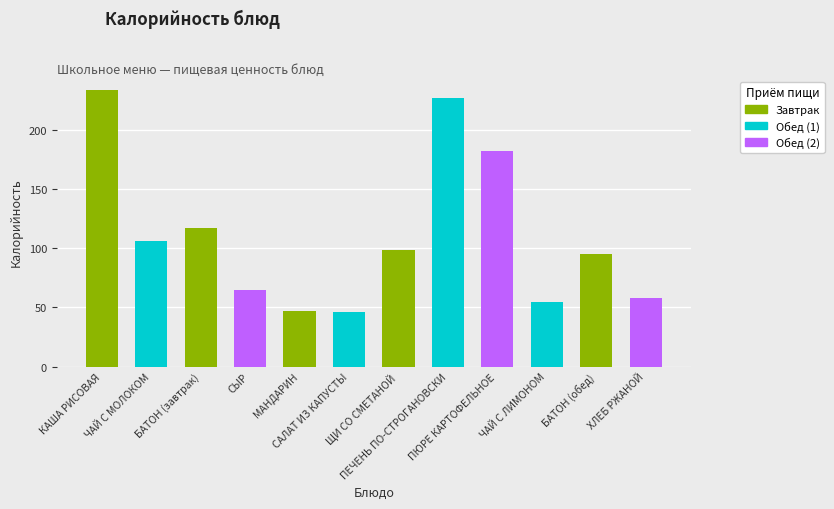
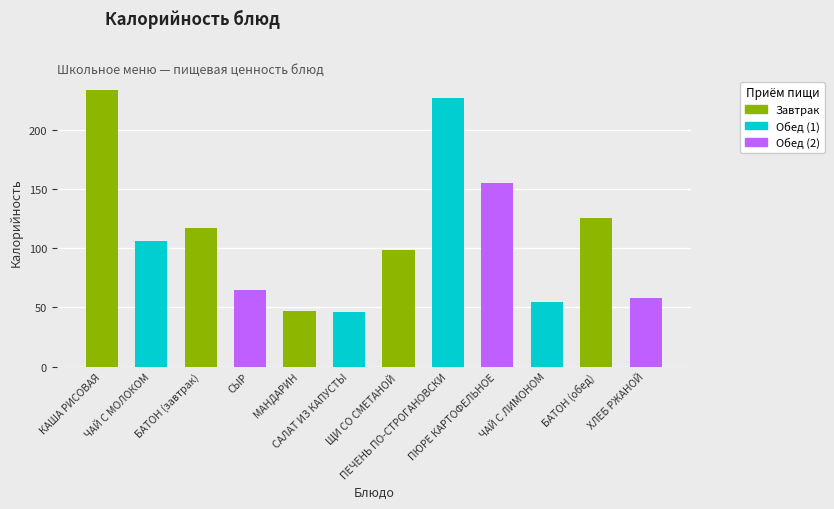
  {
    "КАША РИСОВАЯ": 234,
    "ЧАЙ С МОЛОКОМ": 106,
    "БАТОН (завтрак)": 117,
    "СЫР": 65,
    "МАНДАРИН": 47,
    "САЛАТ ИЗ КАПУСТЫ": 46,
    "ЩИ СО СМЕТАНОЙ": 99,
    "ПЕЧЕНЬ ПО-СТРОГАНОВСКИ": 227,
-   "ПЮРЕ КАРТОФЕЛЬНОЕ": 182,
+   "ПЮРЕ КАРТОФЕЛЬНОЕ": 155,
    "ЧАЙ С ЛИМОНОМ": 55,
-   "БАТОН (обед)": 95,
+   "БАТОН (обед)": 126,
    "ХЛЕБ РЖАНОЙ": 58
  }
